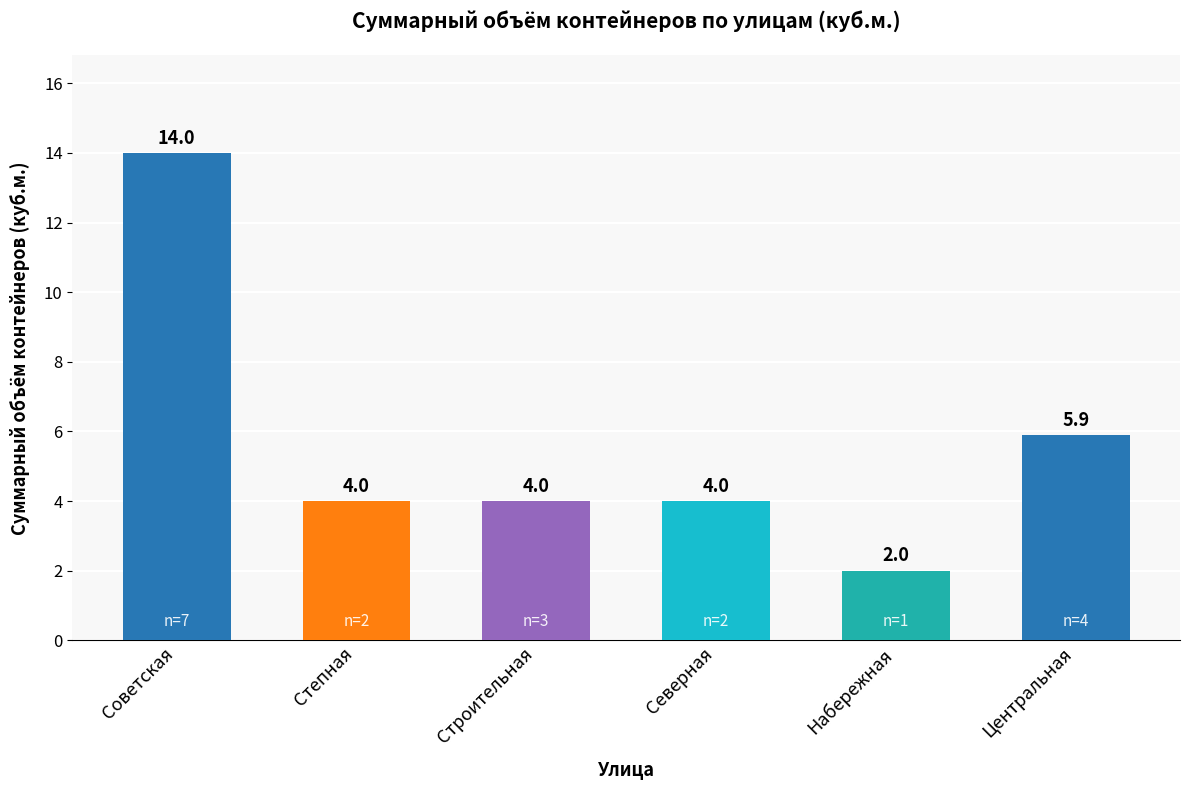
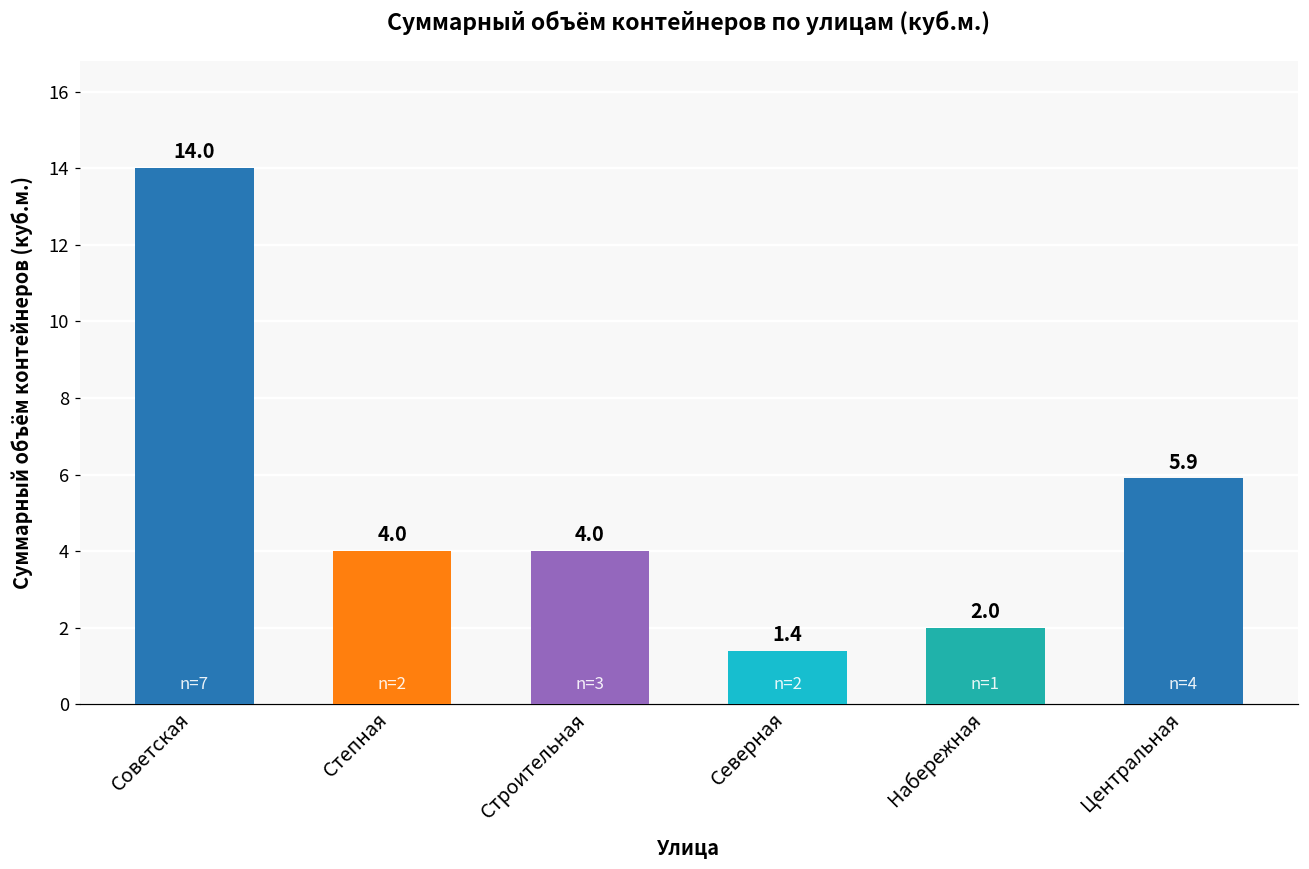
  {
    "Советская": 14.0,
    "Степная": 4.0,
    "Строительная": 4.0,
-   "Северная": 4.0,
+   "Северная": 1.4,
    "Набережная": 2.0,
    "Центральная": 5.9
  }
